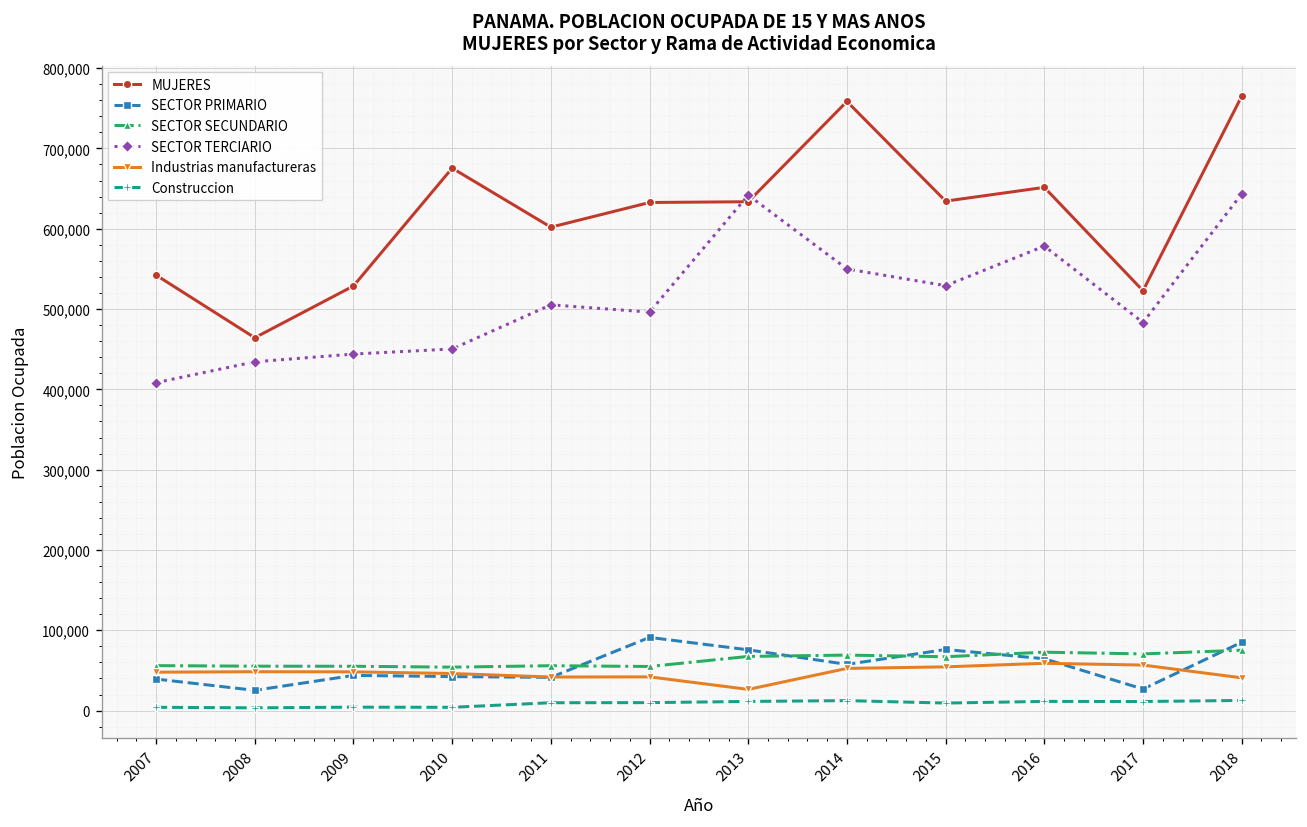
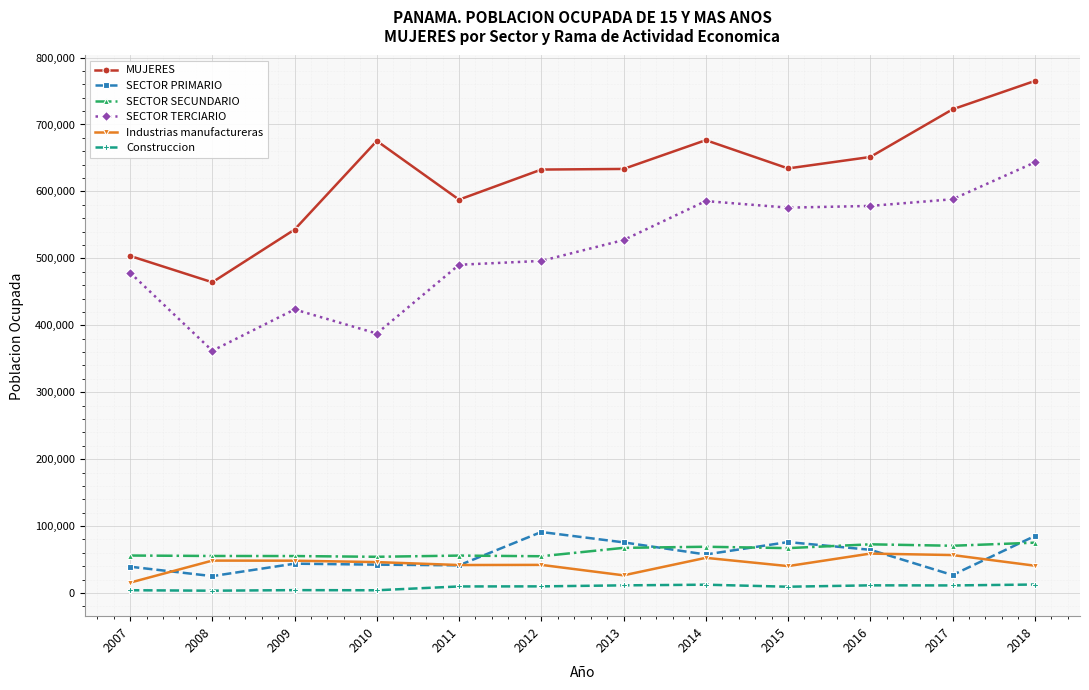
  {
    "MUJERES": {
-     "2007": "540,000",
+     "2007": "500,000",
      "2008": "460,000",
-     "2009": "530,000",
+     "2009": "540,000",
      "2010": "680,000",
-     "2011": "600,000",
+     "2011": "590,000",
      "2012": "630,000",
      "2013": "630,000",
-     "2014": "760,000",
+     "2014": "680,000",
      "2015": "630,000",
      "2016": "650,000",
-     "2017": "520,000",
+     "2017": "720,000",
      "2018": "770,000"
    },
    "SECTOR PRIMARIO": {
      "2007": "40,000",
      "2008": "30,000",
      "2009": "40,000",
      "2010": "40,000",
      "2012": "90,000",
      "2013": "80,000",
      "2014": "60,000",
      "2015": "80,000",
      "2016": "60,000",
      "2017": "30,000",
      "2018": "90,000"
    },
    "SECTOR TERCIARIO": {
-     "2007": "410,000",
-     "2008": "430,000",
-     "2009": "440,000",
-     "2010": "450,000",
-     "2011": "510,000",
+     "2007": "480,000",
+     "2008": "360,000",
+     "2009": "420,000",
+     "2010": "390,000",
+     "2011": "490,000",
      "2012": "500,000",
-     "2013": "640,000",
-     "2014": "550,000",
-     "2015": "530,000",
+     "2013": "530,000",
+     "2014": "590,000",
+     "2015": "580,000",
      "2016": "580,000",
-     "2017": "480,000",
+     "2017": "590,000",
      "2018": "640,000"
    },
    "Industrias manufactureras": {
-     "2007": "50,000",
+     "2007": "20,000",
      "2008": "50,000",
      "2009": "50,000",
      "2010": "50,000",
      "2012": "40,000",
      "2013": "30,000",
      "2014": "50,000",
-     "2015": "50,000",
+     "2015": "40,000",
      "2016": "60,000",
      "2017": "60,000",
      "2018": "40,000"
    }
  }
